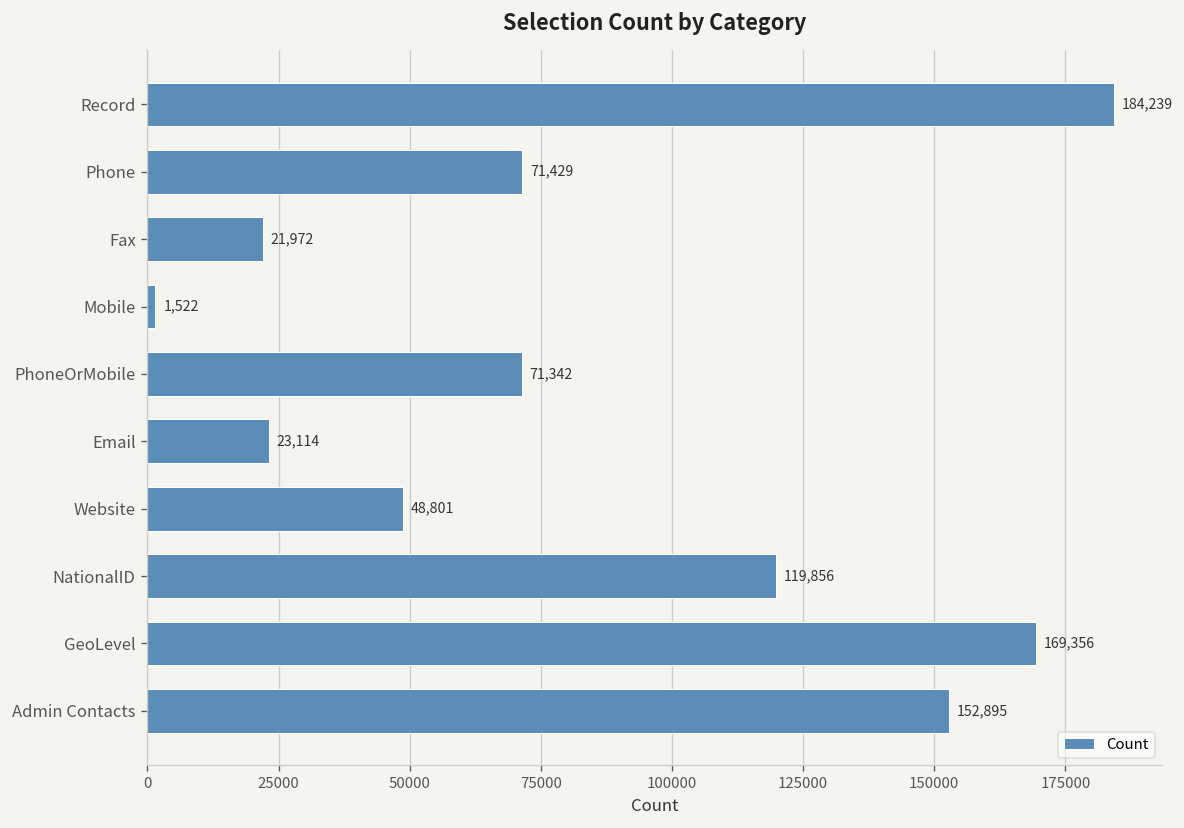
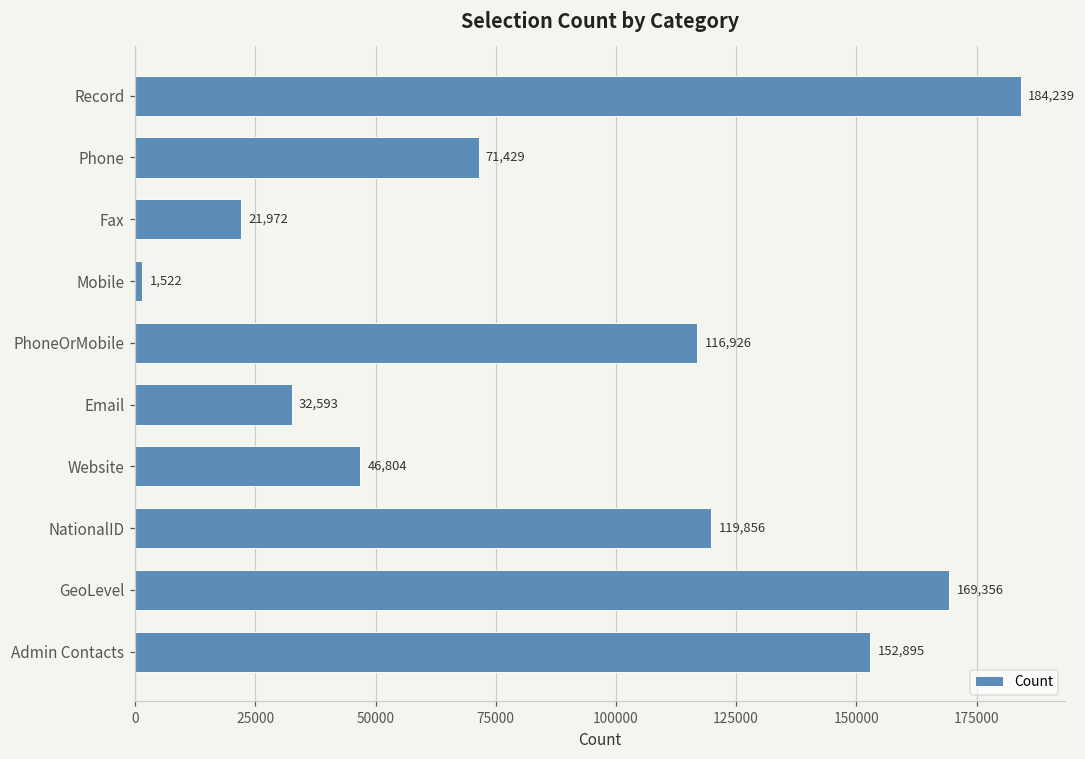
  {
    "Record": "184,239",
    "Phone": "71,429",
    "Fax": "21,972",
    "Mobile": "1,522",
-   "PhoneOrMobile": "71,342",
-   "Email": "23,114",
-   "Website": "48,801",
+   "PhoneOrMobile": "116,926",
+   "Email": "32,593",
+   "Website": "46,804",
    "NationalID": "119,856",
    "GeoLevel": "169,356",
    "Admin Contacts": "152,895"
  }
